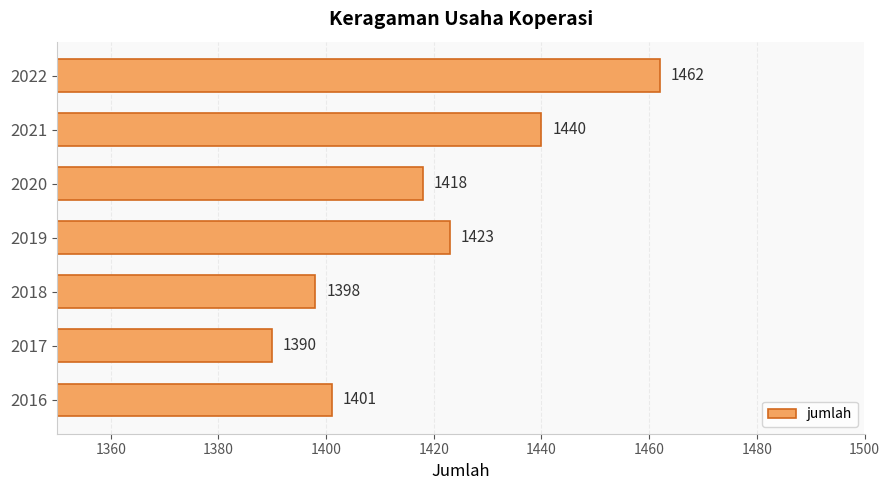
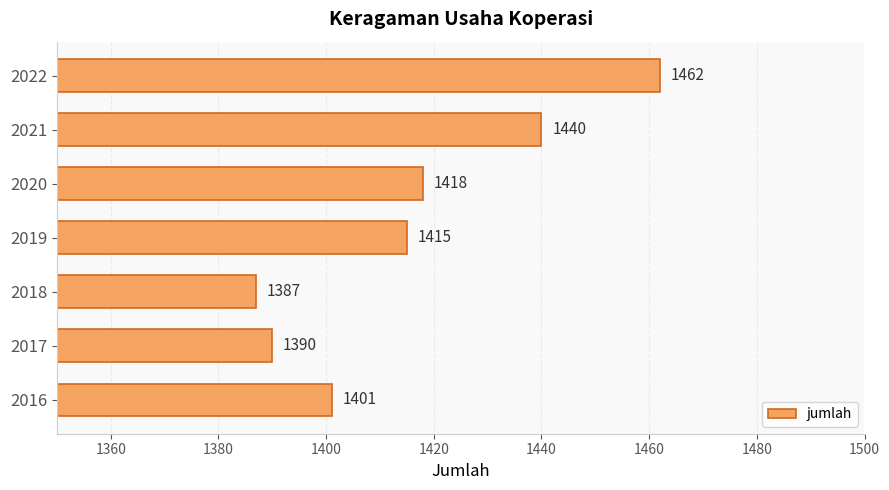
  {
    "2022": 1462,
    "2021": 1440,
    "2020": 1418,
-   "2019": 1423,
-   "2018": 1398,
+   "2019": 1415,
+   "2018": 1387,
    "2017": 1390,
    "2016": 1401
  }
